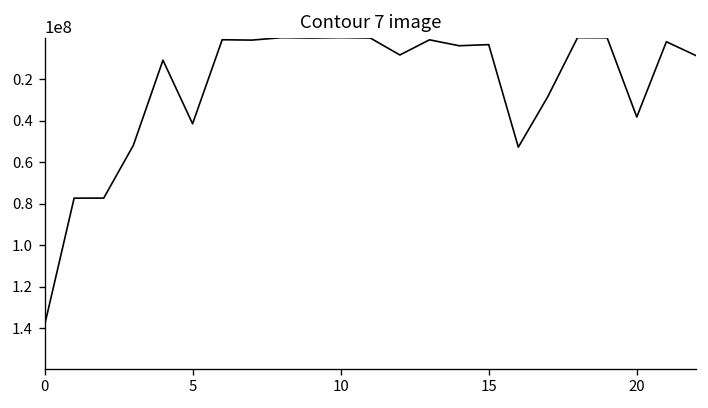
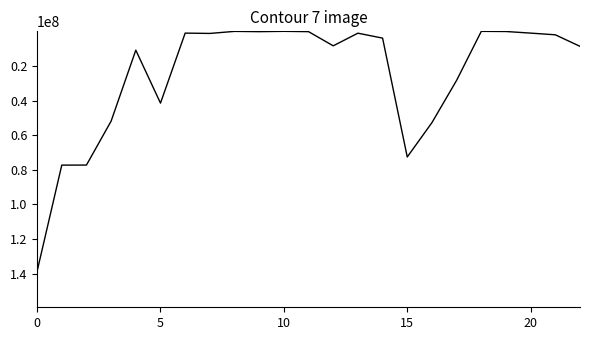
  {
    "0": 139000000,
    "5": 41000000,
    "10": 0,
-   "15": 3000000,
-   "20": 38000000
+   "15": 73000000,
+   "20": 1000000
  }
